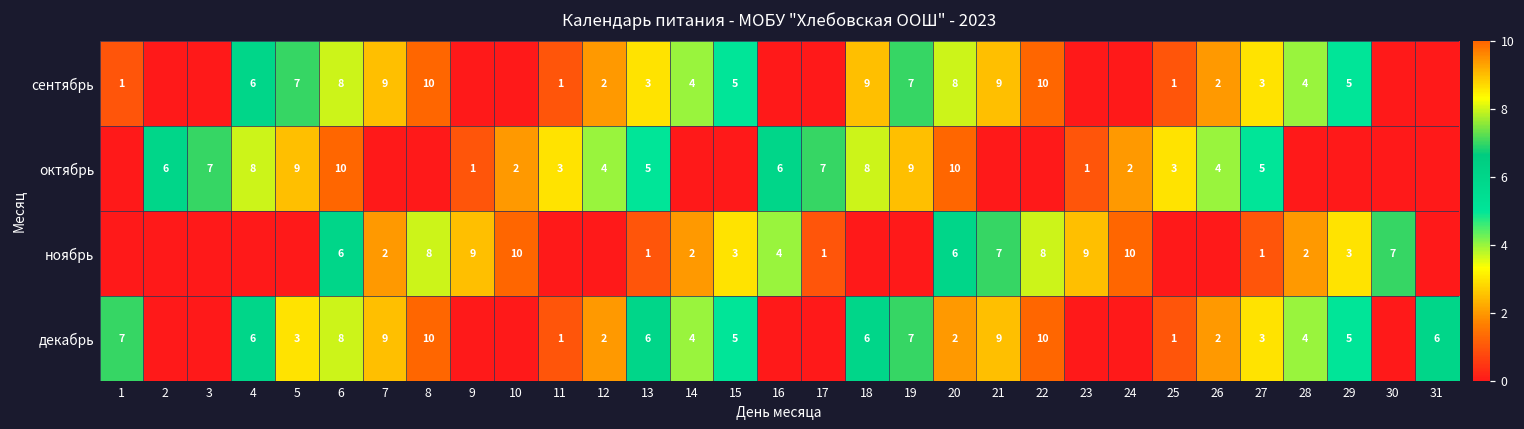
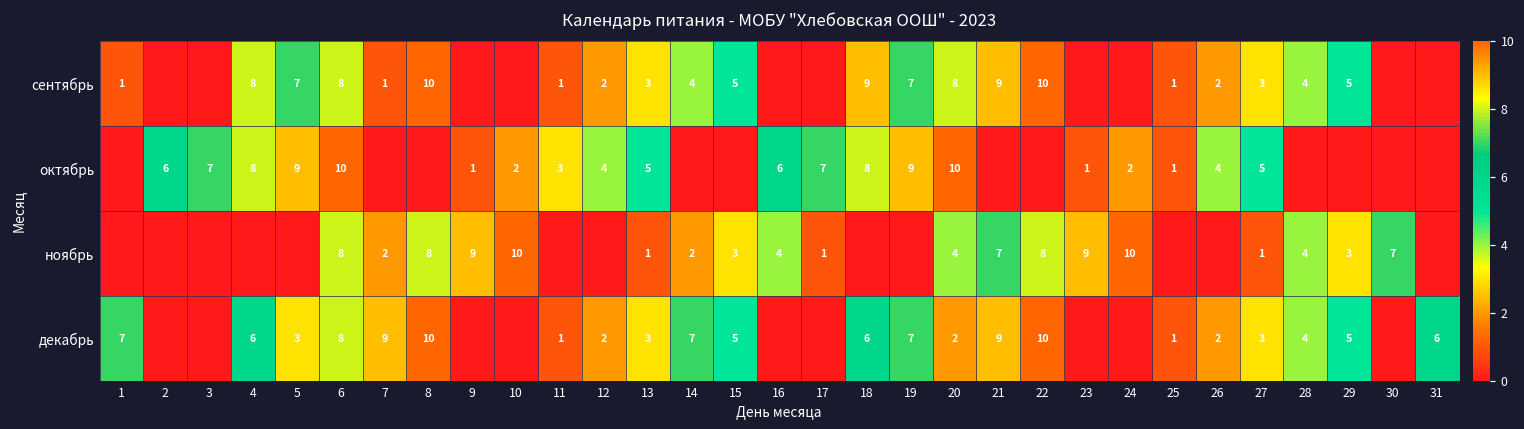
  {
    "сентябрь": {
      "1": 1,
-     "4": 6,
+     "4": 8,
      "5": 7,
      "6": 8,
-     "7": 9,
+     "7": 1,
      "8": 10,
      "11": 1,
      "12": 2,
      "13": 3,
      "14": 4,
      "15": 5,
      "18": 9,
      "19": 7,
      "20": 8,
      "21": 9,
      "22": 10,
      "25": 1,
      "26": 2,
      "27": 3,
      "28": 4,
      "29": 5
    },
    "октябрь": {
      "2": 6,
      "3": 7,
      "4": 8,
      "5": 9,
      "6": 10,
      "9": 1,
      "10": 2,
      "11": 3,
      "12": 4,
      "13": 5,
      "16": 6,
      "17": 7,
      "18": 8,
      "19": 9,
      "20": 10,
      "23": 1,
      "24": 2,
-     "25": 3,
+     "25": 1,
      "26": 4,
      "27": 5
    },
    "ноябрь": {
-     "6": 6,
+     "6": 8,
      "7": 2,
      "8": 8,
      "9": 9,
      "10": 10,
      "13": 1,
      "14": 2,
      "15": 3,
      "16": 4,
      "17": 1,
-     "20": 6,
+     "20": 4,
      "21": 7,
      "22": 8,
      "23": 9,
      "24": 10,
      "27": 1,
-     "28": 2,
+     "28": 4,
      "29": 3,
      "30": 7
    },
    "декабрь": {
      "1": 7,
      "4": 6,
      "5": 3,
      "6": 8,
      "7": 9,
      "8": 10,
      "11": 1,
      "12": 2,
-     "13": 6,
-     "14": 4,
+     "13": 3,
+     "14": 7,
      "15": 5,
      "18": 6,
      "19": 7,
      "20": 2,
      "21": 9,
      "22": 10,
      "25": 1,
      "26": 2,
      "27": 3,
      "28": 4,
      "29": 5,
      "31": 6
    }
  }
